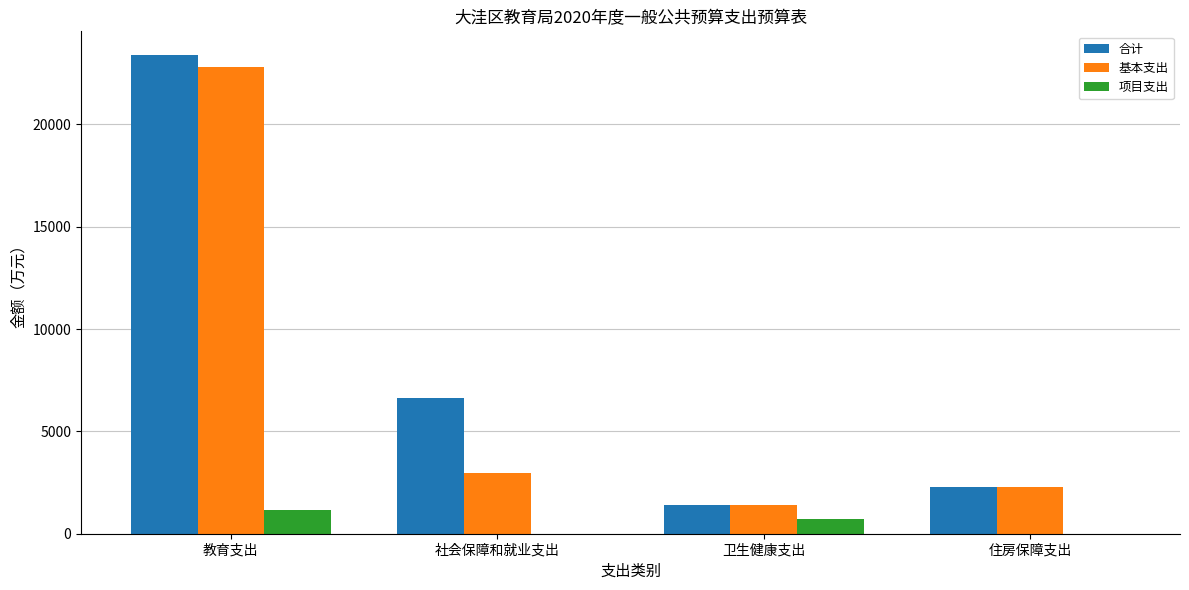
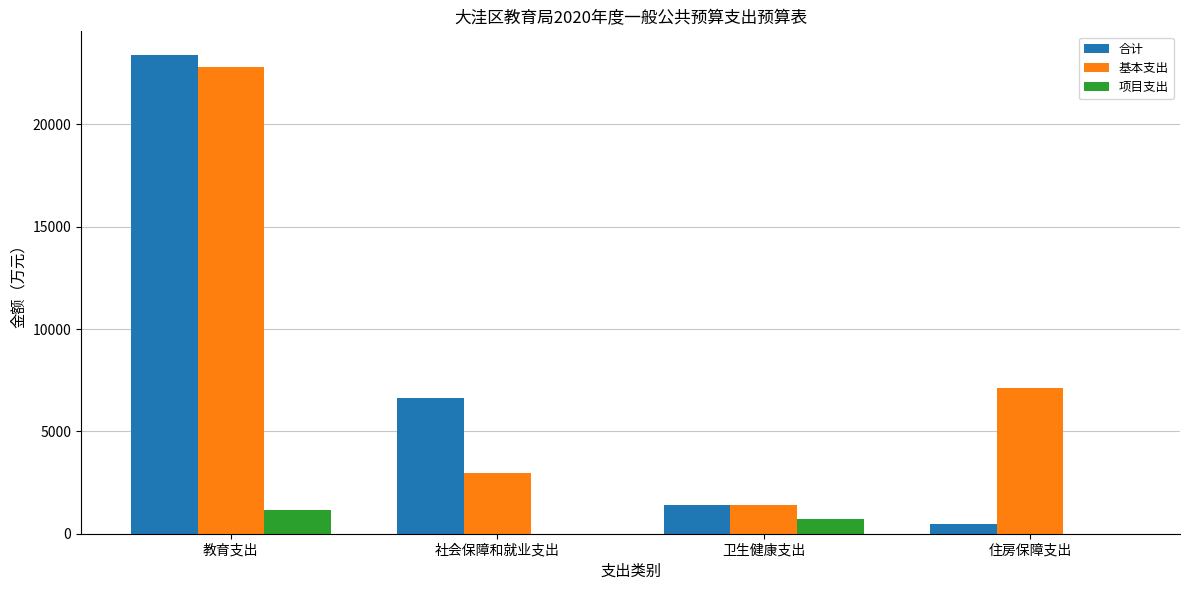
  {
    "合计": {
      "教育支出": 23400,
      "社会保障和就业支出": 6600,
      "卫生健康支出": 1400,
-     "住房保障支出": 2300
+     "住房保障支出": 500
    },
    "基本支出": {
      "教育支出": 22800,
      "社会保障和就业支出": 3000,
      "卫生健康支出": 1400,
-     "住房保障支出": 2300
+     "住房保障支出": 7100
    },
    "项目支出": {
      "教育支出": 1200,
      "社会保障和就业支出": 0,
      "卫生健康支出": 700,
      "住房保障支出": 0
    }
  }
